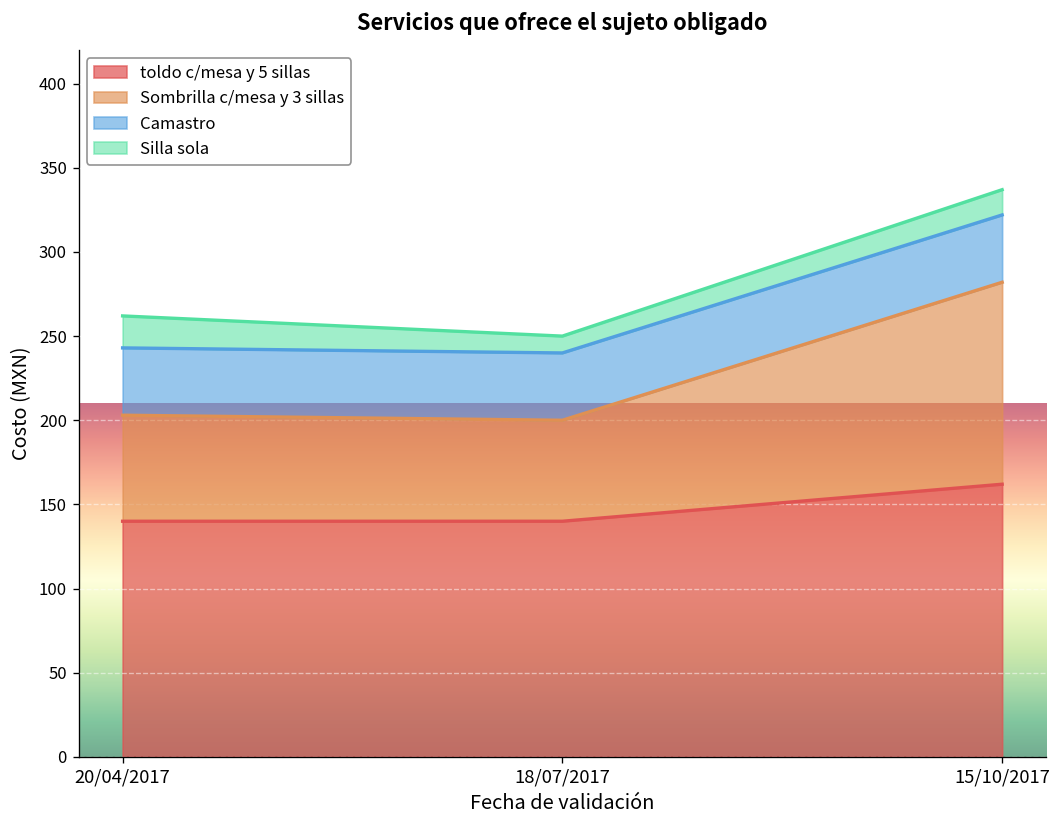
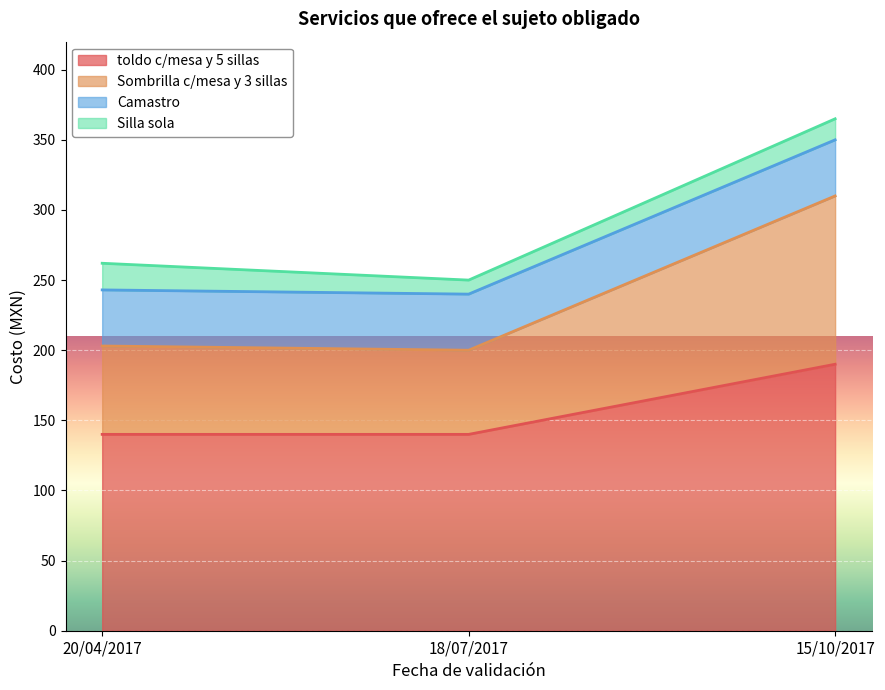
  {
    "toldo c/mesa y 5 sillas": {
      "20/04/2017": 140,
      "18/07/2017": 140,
-     "15/10/2017": 162
+     "15/10/2017": 190
    },
    "Sombrilla c/mesa y 3 sillas": {
      "20/04/2017": 63,
      "18/07/2017": 60,
      "15/10/2017": 120
    },
    "Camastro": {
      "20/04/2017": 40,
      "18/07/2017": 40,
      "15/10/2017": 40
    },
    "Silla sola": {
      "20/04/2017": 19,
      "18/07/2017": 10,
      "15/10/2017": 15
    }
  }
